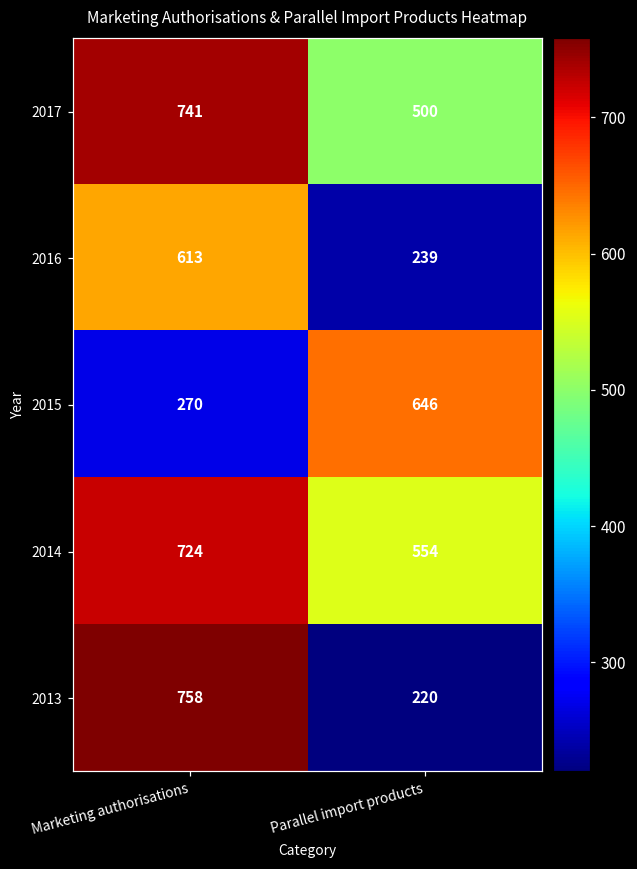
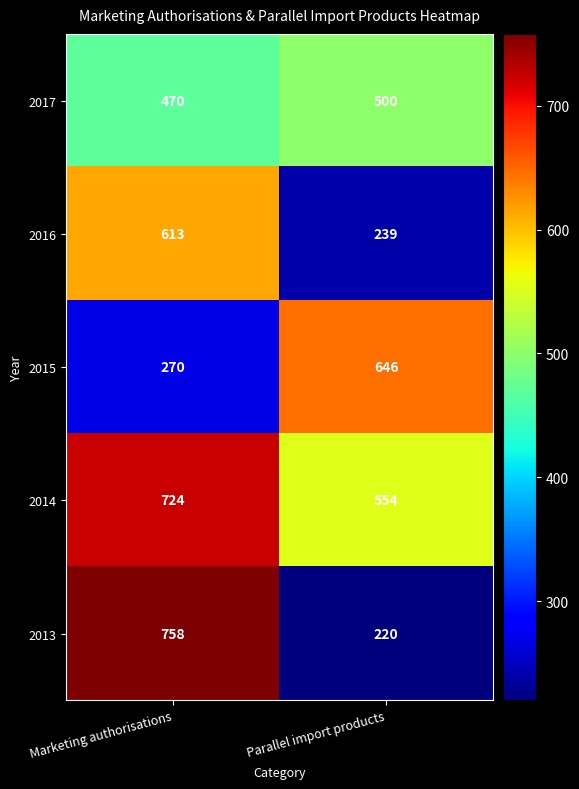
  {
    "2017": {
-     "Marketing authorisations": 741,
+     "Marketing authorisations": 470,
      "Parallel import products": 500
    },
    "2016": {
      "Marketing authorisations": 613,
      "Parallel import products": 239
    },
    "2015": {
      "Marketing authorisations": 270,
      "Parallel import products": 646
    },
    "2014": {
      "Marketing authorisations": 724,
      "Parallel import products": 554
    },
    "2013": {
      "Marketing authorisations": 758,
      "Parallel import products": 220
    }
  }
